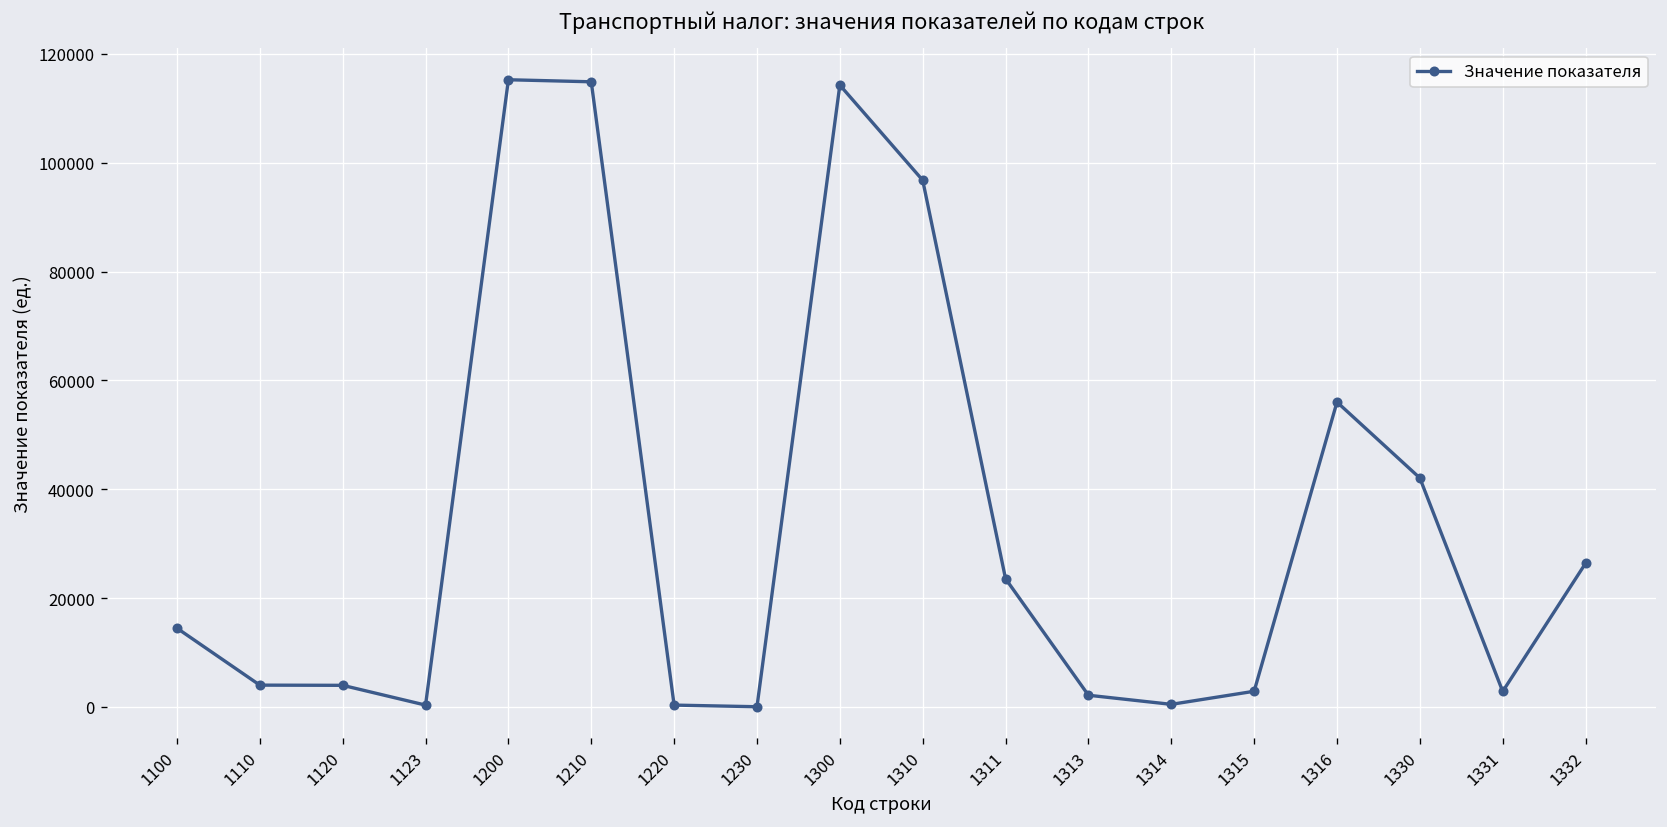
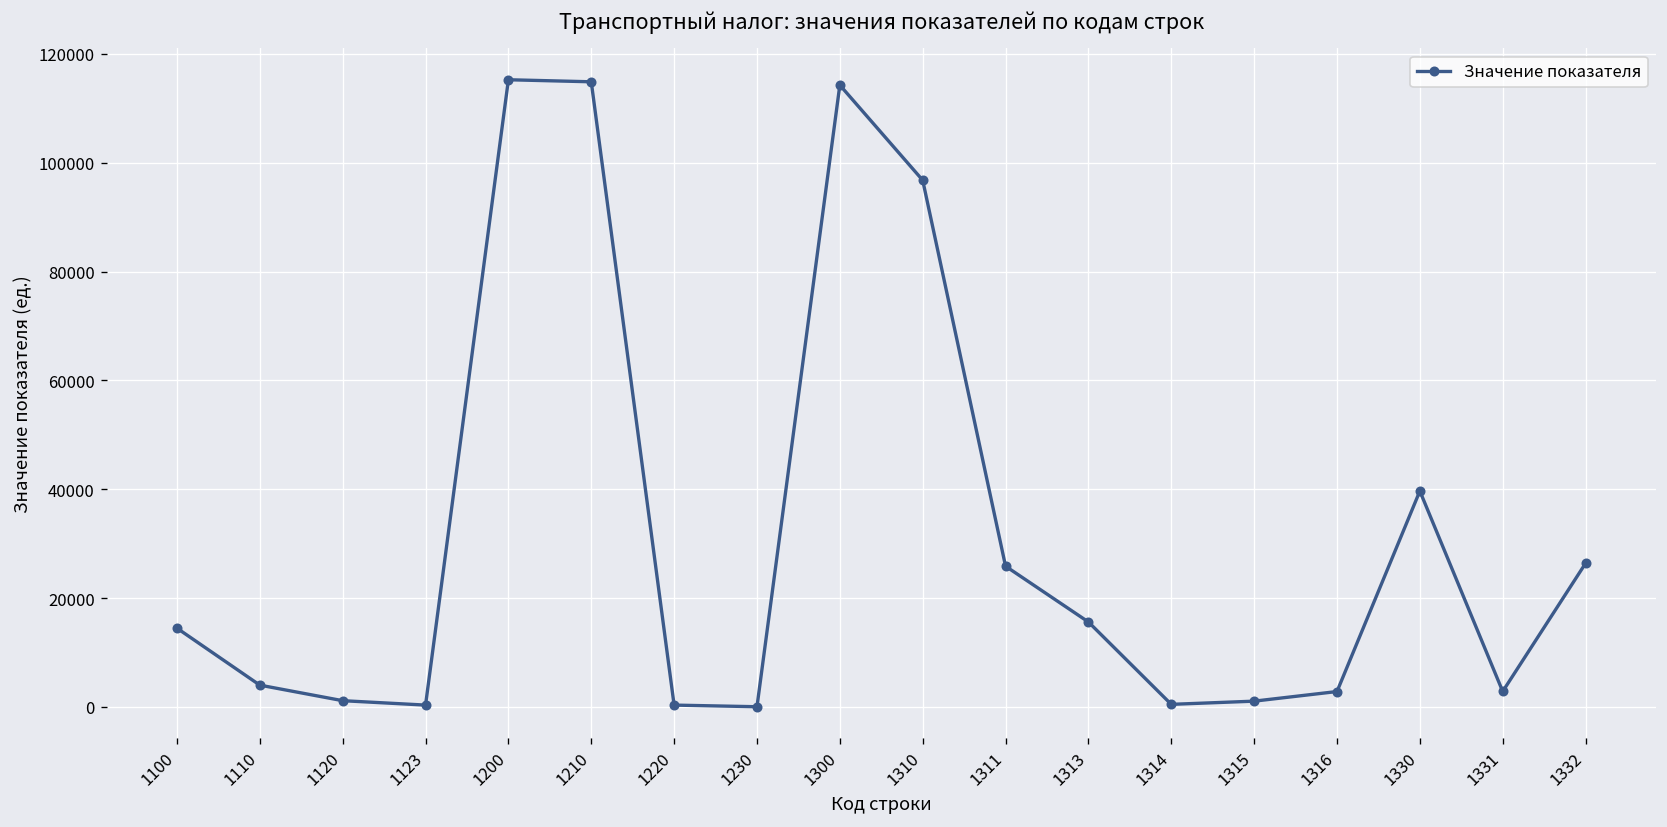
  {
    "1100": 14000,
    "1110": 4000,
-   "1120": 4000,
+   "1120": 1000,
    "1123": 0,
    "1200": 115000,
    "1210": 115000,
    "1220": 0,
    "1230": 0,
    "1300": 114000,
    "1310": 97000,
-   "1311": 24000,
-   "1313": 2000,
+   "1311": 26000,
+   "1313": 16000,
    "1314": 0,
-   "1315": 3000,
-   "1316": 56000,
-   "1330": 42000,
+   "1315": 1000,
+   "1316": 3000,
+   "1330": 40000,
    "1331": 3000,
    "1332": 26000
  }
